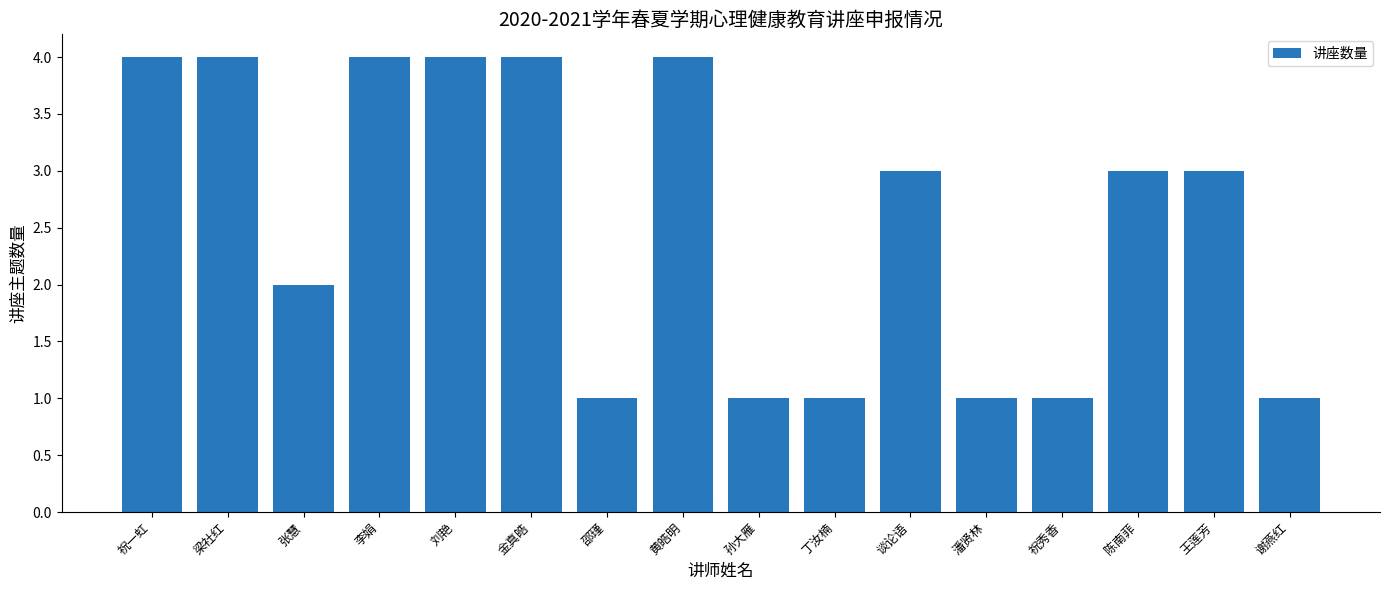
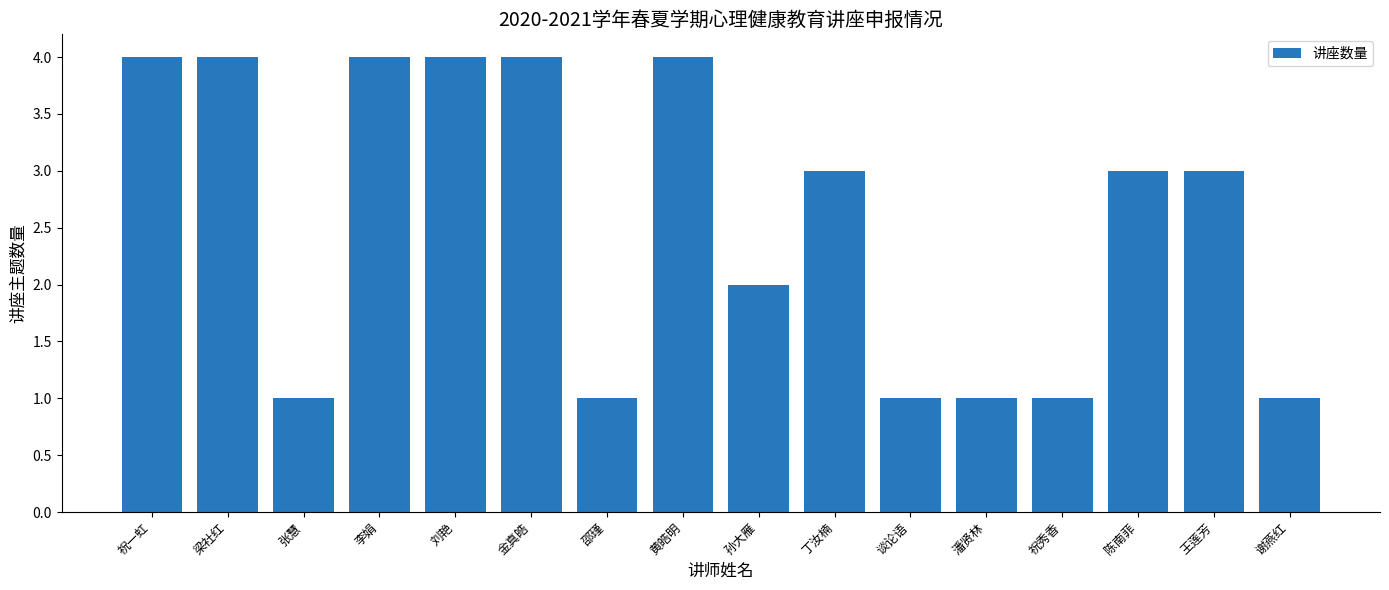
  {
    "祝一虹": 4,
    "梁社红": 4,
-   "张慧": 2,
+   "张慧": 1,
    "李娟": 4,
    "刘艳": 4,
    "金真皓": 4,
    "邵瑾": 1,
    "黄皓明": 4,
-   "孙大雁": 1,
-   "丁汝楠": 1,
-   "谈论语": 3,
+   "孙大雁": 2,
+   "丁汝楠": 3,
+   "谈论语": 1,
    "潘贤林": 1,
    "祝秀香": 1,
    "陈南菲": 3,
    "王莲芳": 3,
    "谢燕红": 1
  }
